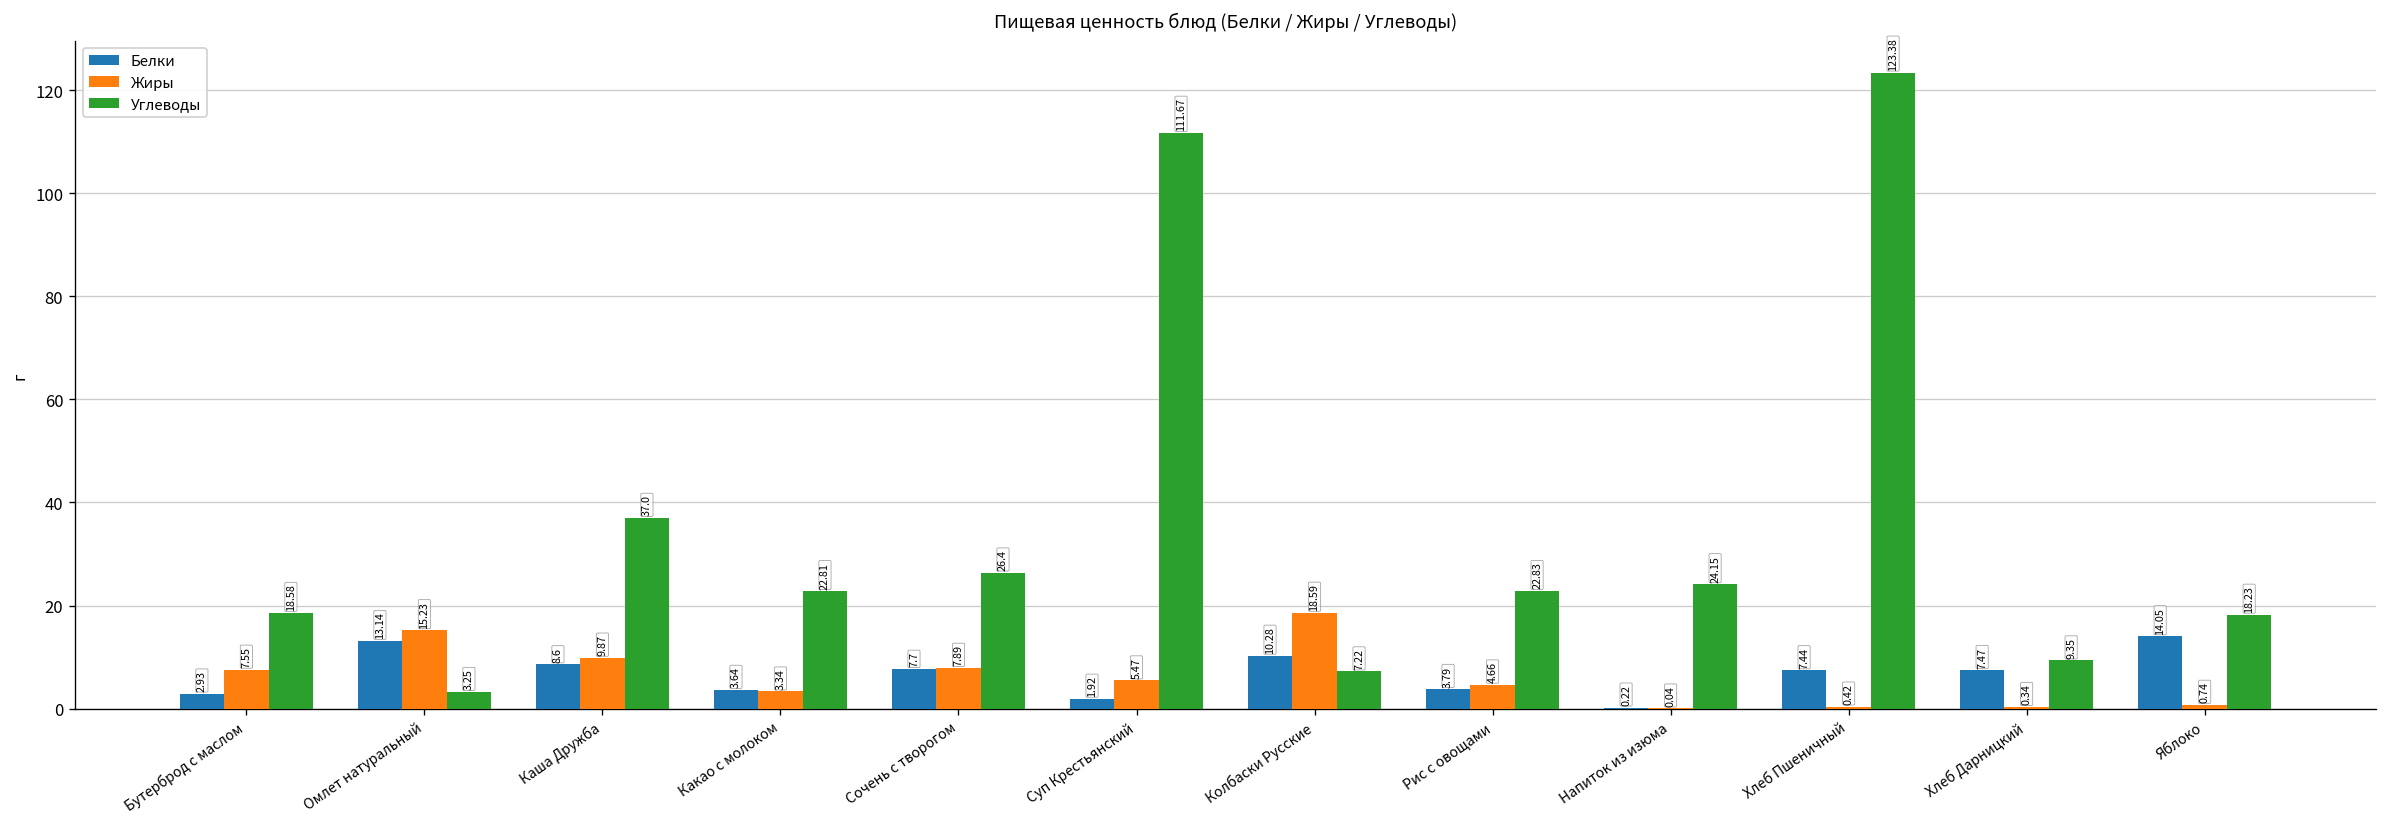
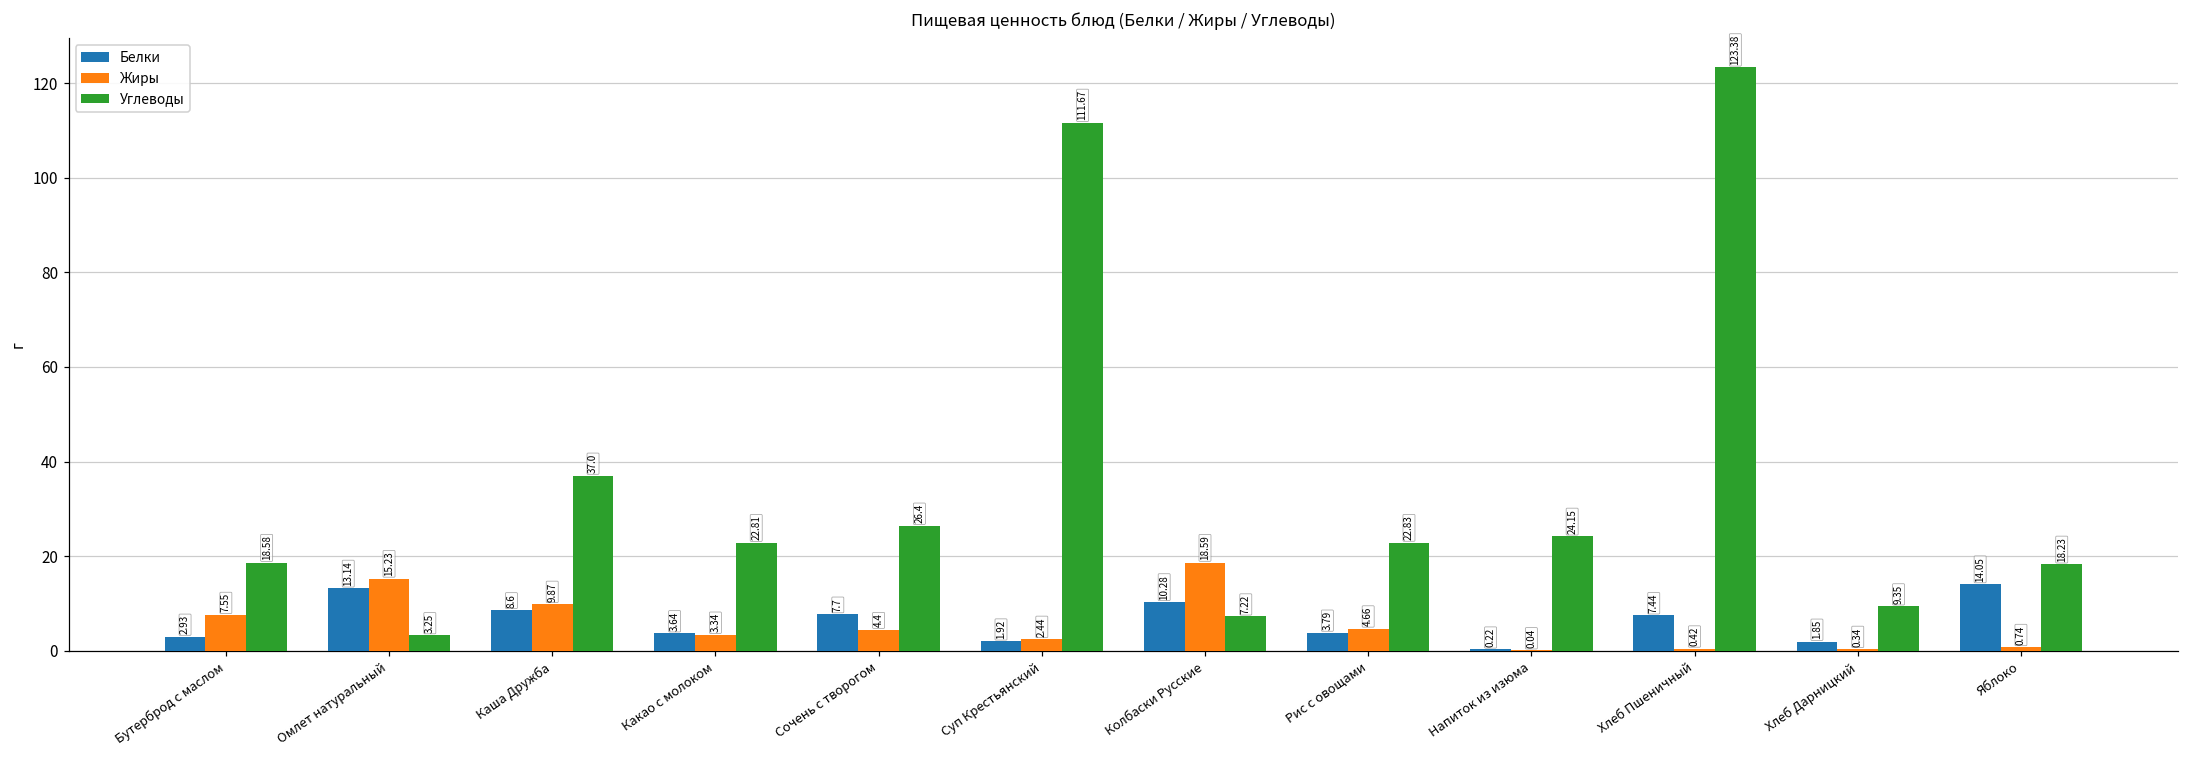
  {
    "Белки": {
-     "Хлеб Дарницкий": 7.47
+     "Хлеб Дарницкий": 1.85
    },
    "Жиры": {
-     "Сочень с творогом": 7.89,
-     "Суп Крестьянский": 5.47
+     "Сочень с творогом": 4.4,
+     "Суп Крестьянский": 2.44
    }
  }
